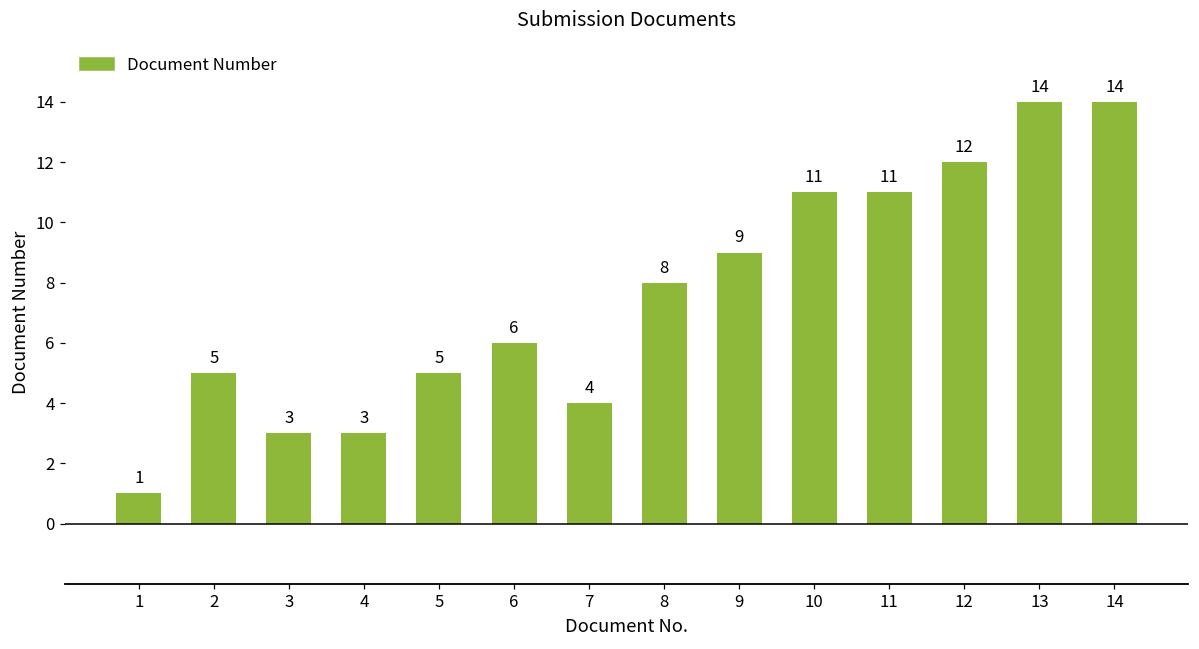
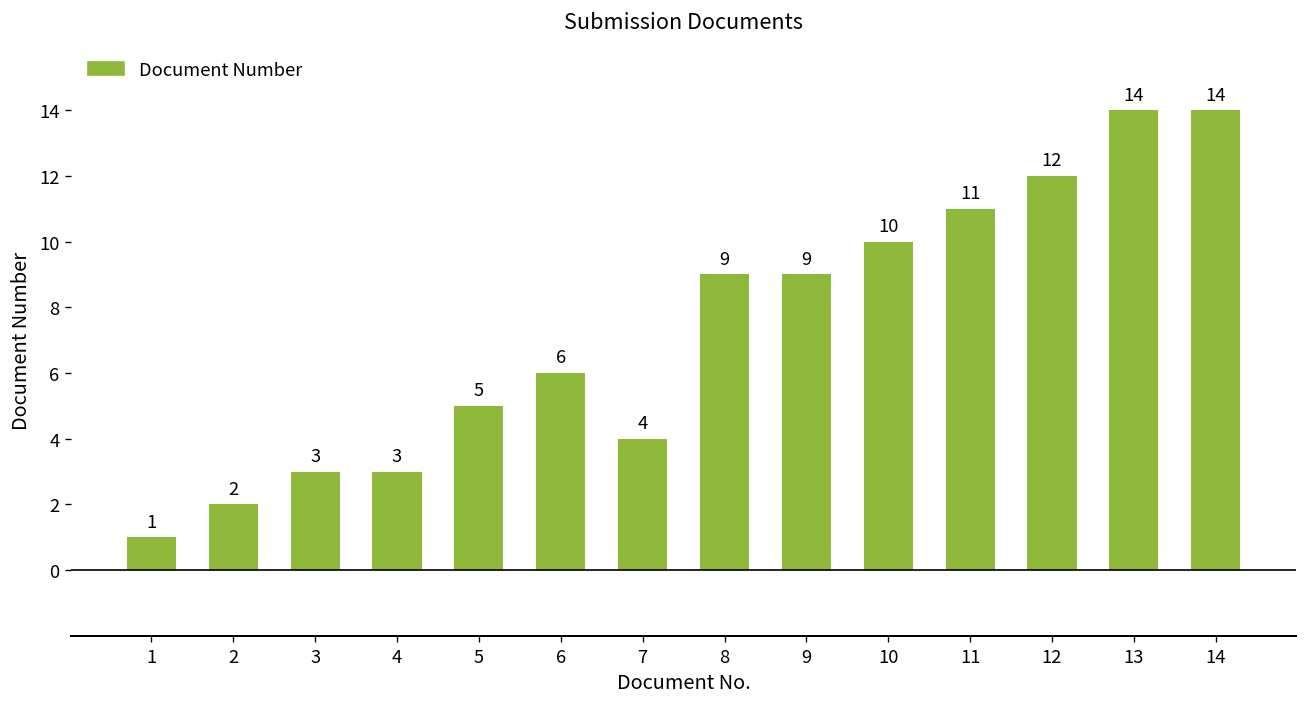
  {
    "1": 1,
-   "2": 5,
+   "2": 2,
    "3": 3,
    "4": 3,
    "5": 5,
    "6": 6,
    "7": 4,
-   "8": 8,
+   "8": 9,
    "9": 9,
-   "10": 11,
+   "10": 10,
    "11": 11,
    "12": 12,
    "13": 14,
    "14": 14
  }
